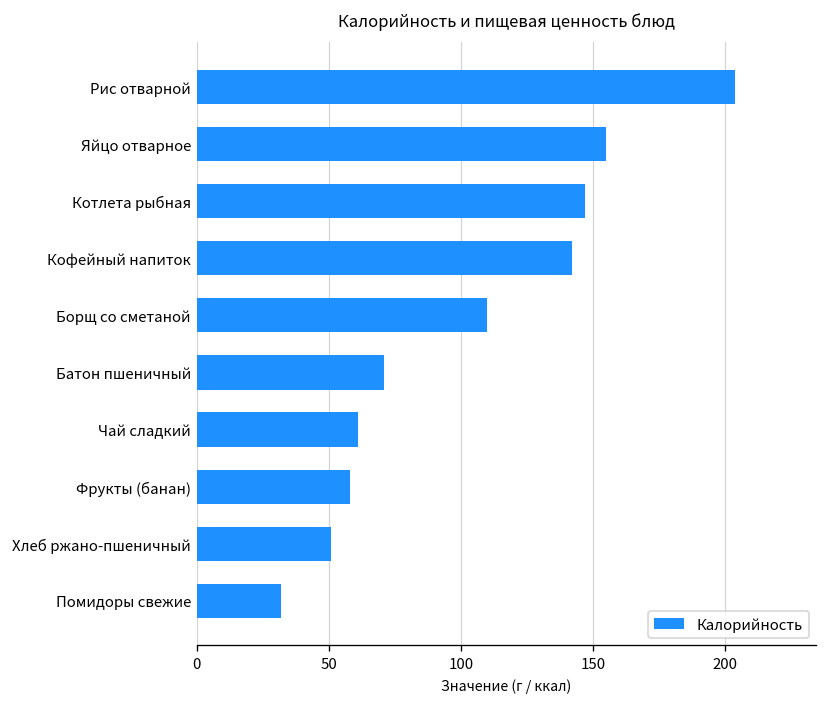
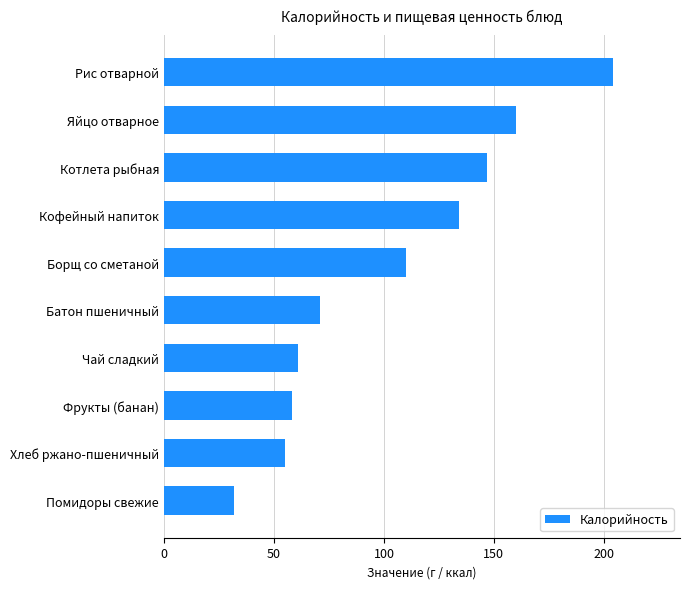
  {
    "Рис отварной": 204,
-   "Яйцо отварное": 155,
+   "Яйцо отварное": 160,
    "Котлета рыбная": 147,
-   "Кофейный напиток": 142,
+   "Кофейный напиток": 134,
    "Борщ со сметаной": 110,
    "Батон пшеничный": 71,
    "Чай сладкий": 61,
    "Фрукты (банан)": 58,
-   "Хлеб ржано-пшеничный": 51,
+   "Хлеб ржано-пшеничный": 55,
    "Помидоры свежие": 32
  }
